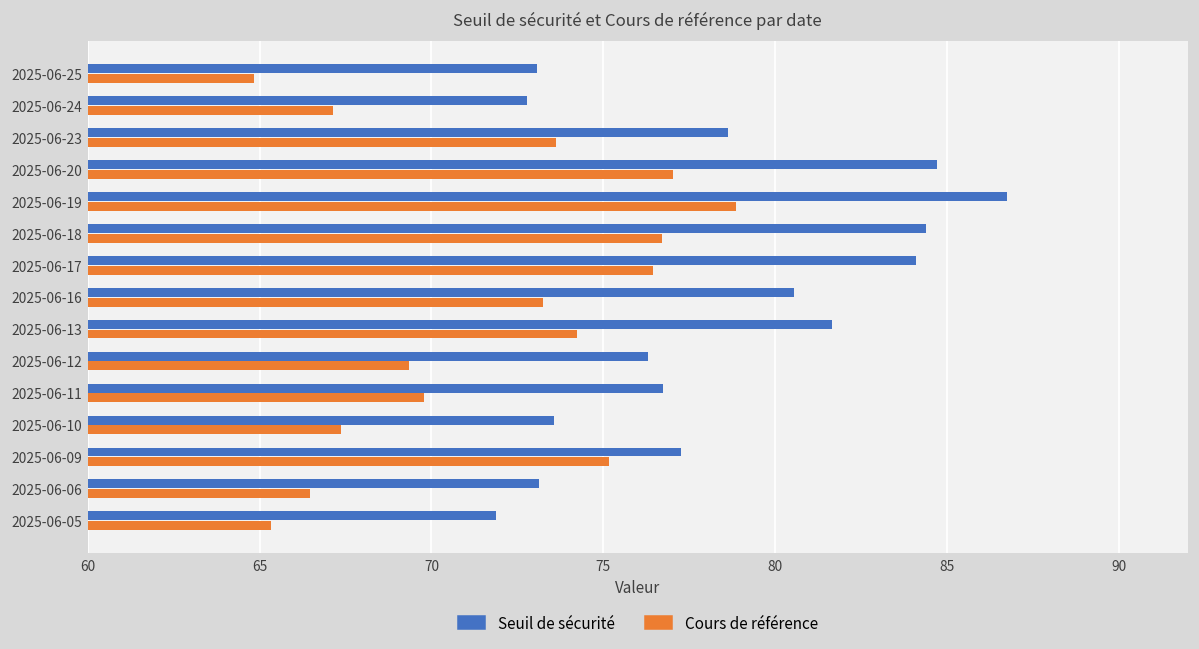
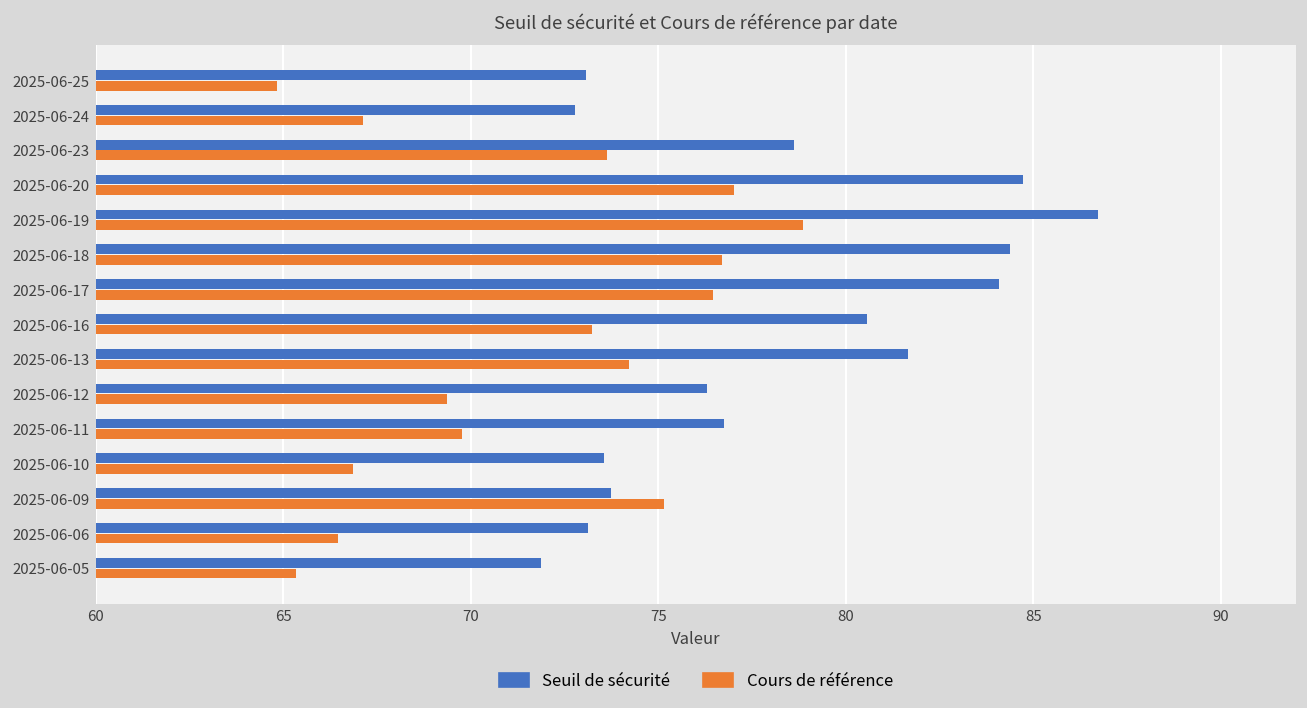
  {
    "Seuil de sécurité": {
      "2025-06-25": 73.1,
      "2025-06-24": 72.8,
      "2025-06-23": 78.6,
      "2025-06-20": 84.7,
      "2025-06-19": 86.7,
      "2025-06-18": 84.4,
      "2025-06-17": 84.1,
      "2025-06-16": 80.6,
      "2025-06-13": 81.7,
      "2025-06-12": 76.3,
      "2025-06-11": 76.7,
      "2025-06-10": 73.6,
-     "2025-06-09": 77.3,
+     "2025-06-09": 73.7,
      "2025-06-06": 73.1,
      "2025-06-05": 71.9
    },
    "Cours de référence": {
      "2025-06-25": 64.8,
      "2025-06-24": 67.1,
      "2025-06-23": 73.6,
      "2025-06-20": 77.0,
      "2025-06-19": 78.9,
      "2025-06-18": 76.7,
      "2025-06-17": 76.5,
      "2025-06-16": 73.2,
      "2025-06-13": 74.2,
      "2025-06-12": 69.4,
      "2025-06-11": 69.8,
-     "2025-06-10": 67.4,
+     "2025-06-10": 66.9,
      "2025-06-09": 75.2,
      "2025-06-06": 66.5,
      "2025-06-05": 65.3
    }
  }
